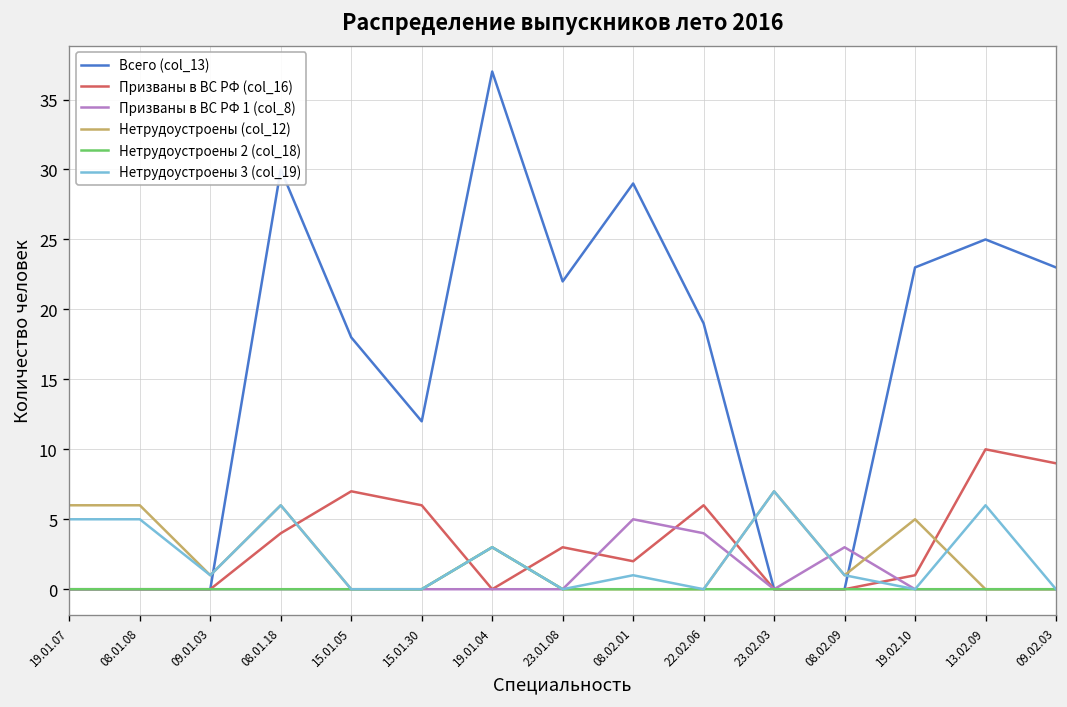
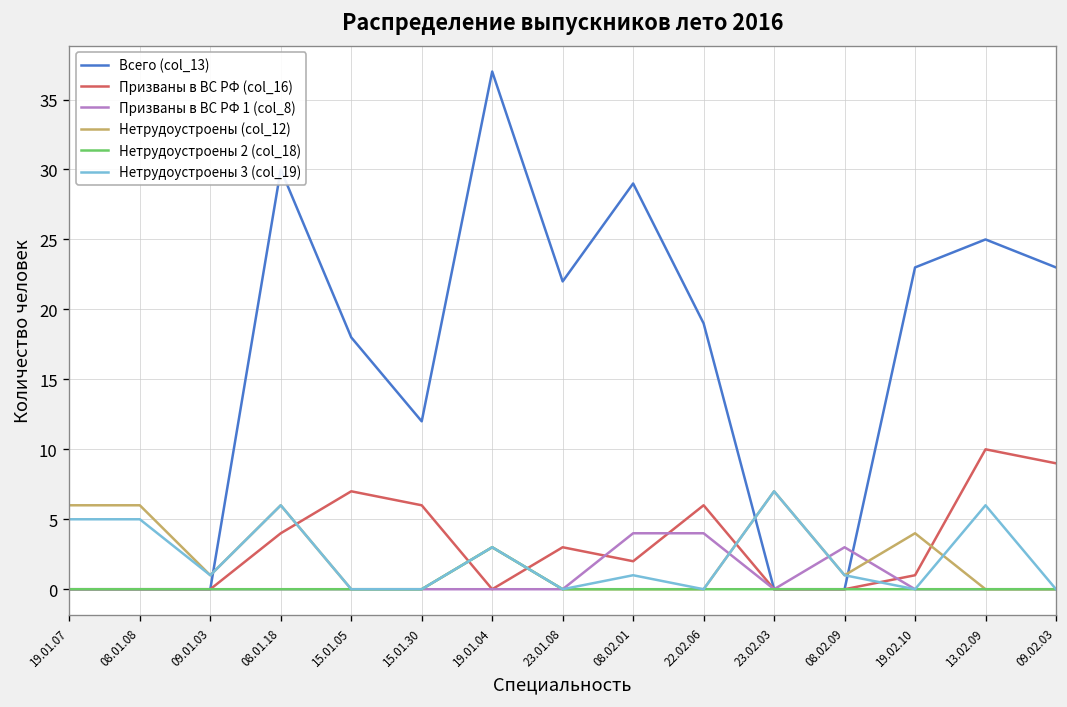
  {
    "Всего (col_13)": {
      "15.01.05": 18,
      "15.01.30": 12,
      "19.01.04": 37,
      "23.01.08": 22,
      "08.02.01": 29,
      "22.02.06": 19,
      "19.02.10": 23,
      "13.02.09": 25,
      "09.02.03": 23
    },
    "Призваны в ВС РФ (col_16)": {
      "08.01.18": 4,
      "15.01.05": 7,
      "15.01.30": 6,
      "23.01.08": 3,
      "08.02.01": 2,
      "22.02.06": 6,
      "19.02.10": 1,
      "13.02.09": 10,
      "09.02.03": 9
    },
    "Призваны в ВС РФ 1 (col_8)": {
-     "08.02.01": 5,
+     "08.02.01": 4,
      "22.02.06": 4,
      "08.02.09": 3
    },
    "Нетрудоустроены (col_12)": {
      "19.01.07": 6,
      "08.01.08": 6,
-     "19.02.10": 5
+     "19.02.10": 4
    },
    "Нетрудоустроены 3 (col_19)": {
      "19.01.07": 5,
      "08.01.08": 5,
      "08.02.01": 1,
      "13.02.09": 6
    }
  }
